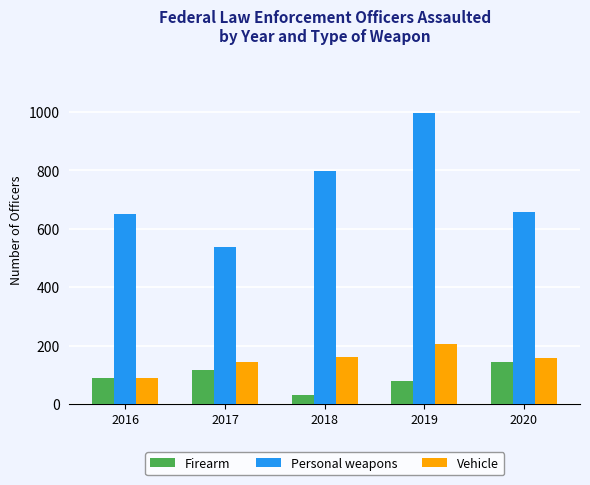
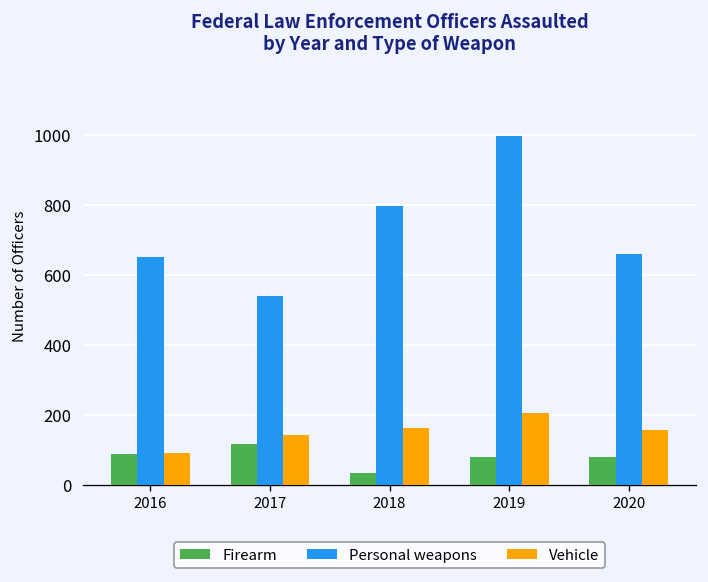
  {
    "Firearm": {
      "2016": 90,
      "2017": 120,
      "2018": 30,
      "2019": 80,
-     "2020": 140
+     "2020": 80
    },
    "Personal weapons": {
      "2016": 650,
      "2017": 540,
      "2018": 800,
      "2019": 1000,
      "2020": 660
    },
    "Vehicle": {
      "2016": 90,
      "2017": 140,
      "2018": 160,
      "2019": 200,
      "2020": 160
    }
  }
